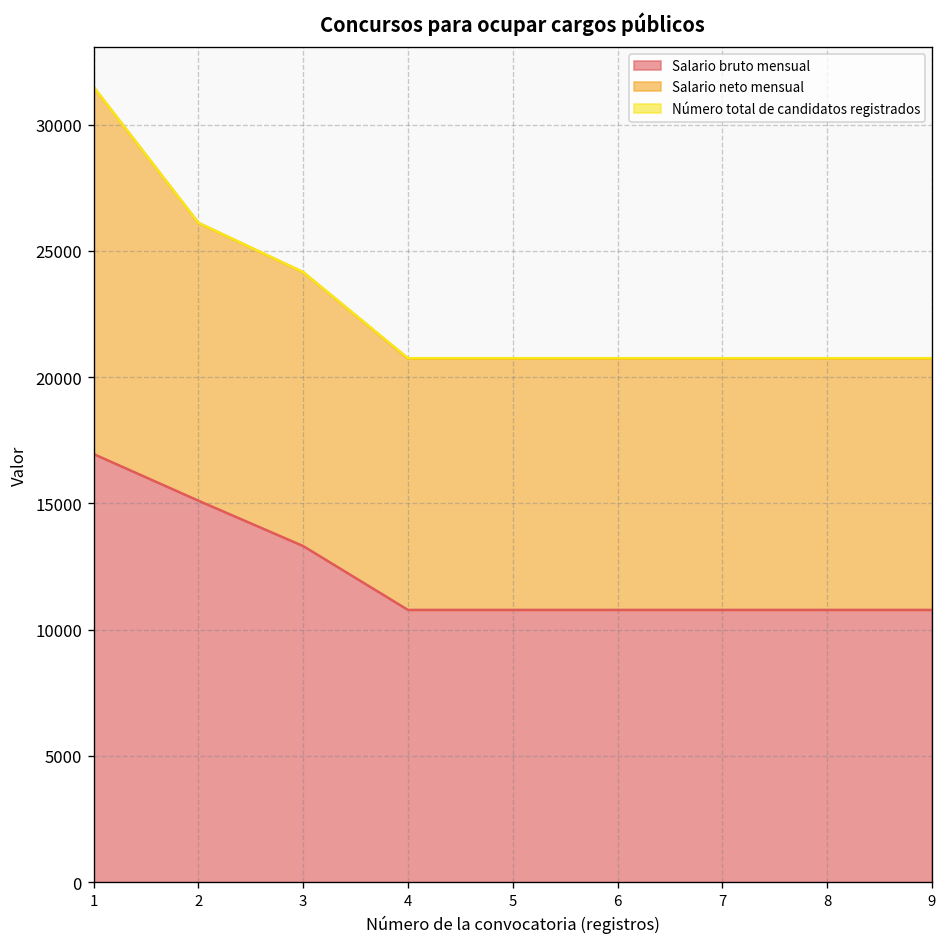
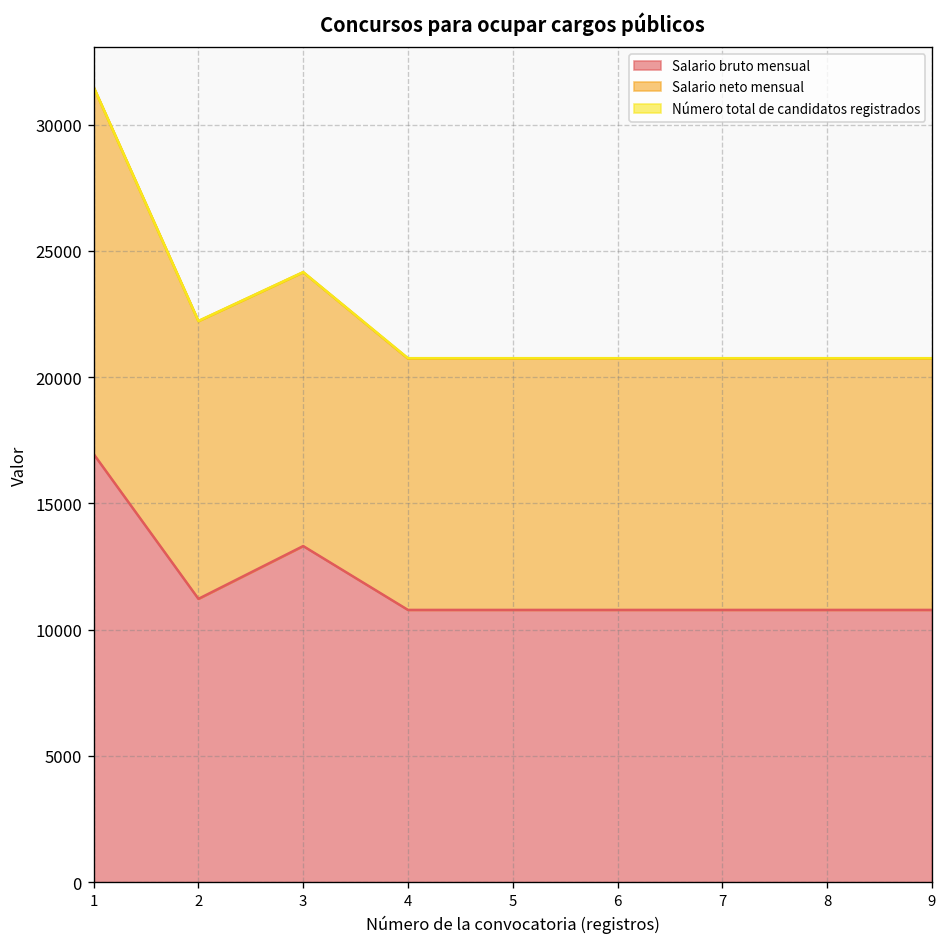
  {
    "Salario bruto mensual": {
      "1": 17000,
-     "2": 15100,
+     "2": 11200,
      "3": 13300,
      "4": 10800,
      "5": 10800,
      "6": 10800,
      "7": 10800,
      "8": 10800,
      "9": 10800
    }
  }
